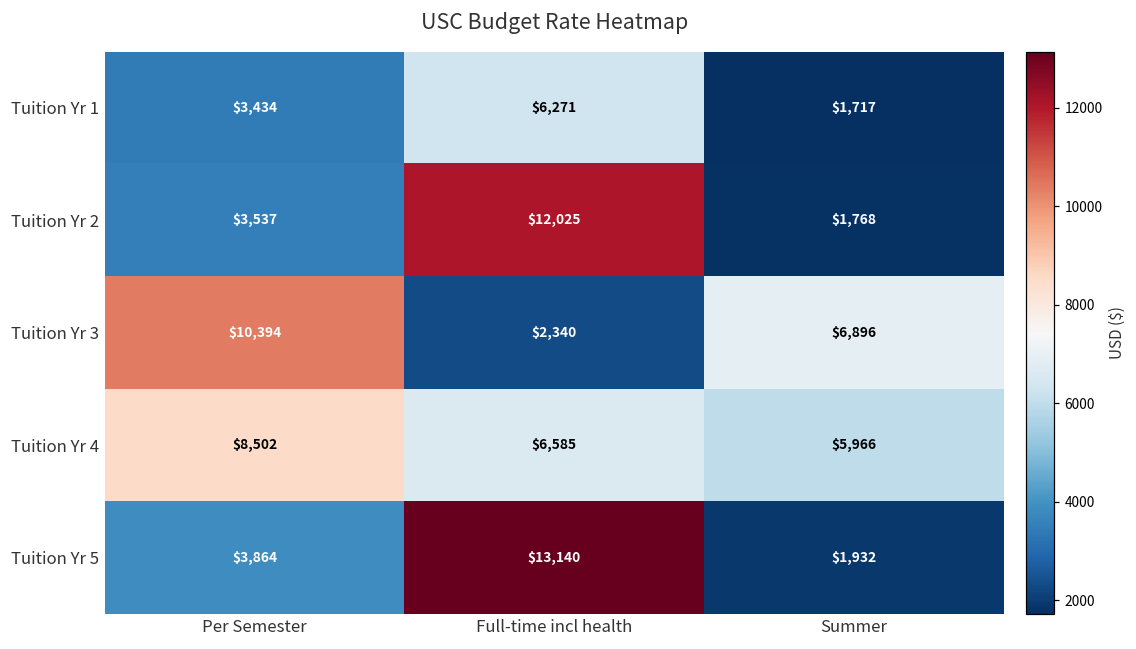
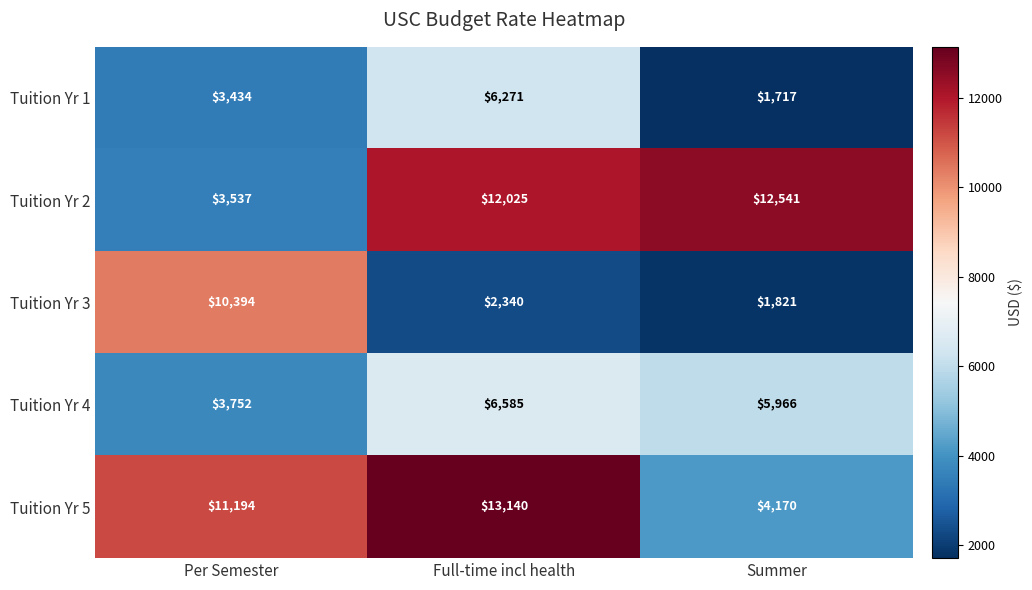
  {
    "Tuition Yr 1": {
      "Per Semester": "$3,434",
      "Full-time incl health": "$6,271",
      "Summer": "$1,717"
    },
    "Tuition Yr 2": {
      "Per Semester": "$3,537",
      "Full-time incl health": "$12,025",
-     "Summer": "$1,768"
+     "Summer": "$12,541"
    },
    "Tuition Yr 3": {
      "Per Semester": "$10,394",
      "Full-time incl health": "$2,340",
-     "Summer": "$6,896"
+     "Summer": "$1,821"
    },
    "Tuition Yr 4": {
-     "Per Semester": "$8,502",
+     "Per Semester": "$3,752",
      "Full-time incl health": "$6,585",
      "Summer": "$5,966"
    },
    "Tuition Yr 5": {
-     "Per Semester": "$3,864",
+     "Per Semester": "$11,194",
      "Full-time incl health": "$13,140",
-     "Summer": "$1,932"
+     "Summer": "$4,170"
    }
  }
